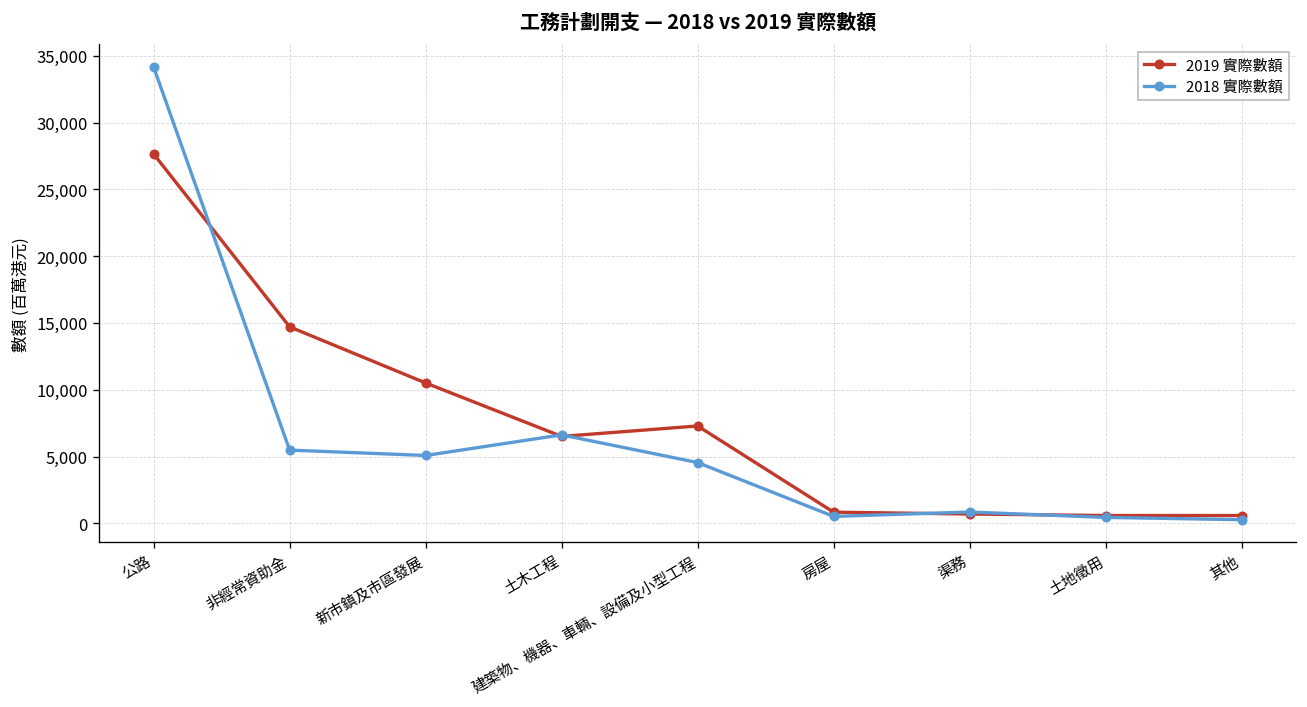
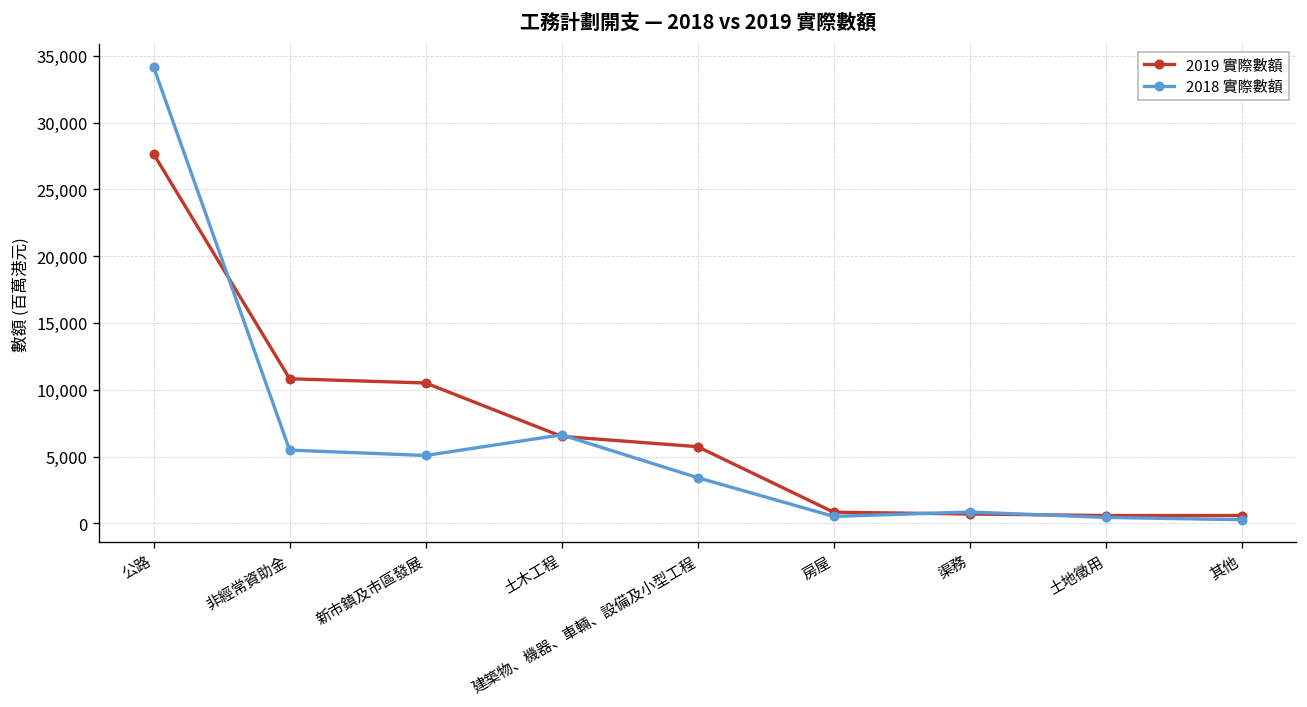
  {
    "2019 實際數額": {
      "公路": "27,600",
-     "非經常資助金": "14,700",
+     "非經常資助金": "10,800",
      "新市鎮及市區發展": "10,500",
-     "建築物、機器、車輛、設備及小型工程": "7,300",
+     "建築物、機器、車輛、設備及小型工程": "5,700",
      "房屋": "800",
      "其他": "600"
    },
    "2018 實際數額": {
      "公路": "34,100",
      "非經常資助金": "5,500",
      "新市鎮及市區發展": "5,100",
-     "建築物、機器、車輛、設備及小型工程": "4,500",
+     "建築物、機器、車輛、設備及小型工程": "3,400",
      "房屋": "500",
      "其他": "300"
    }
  }
